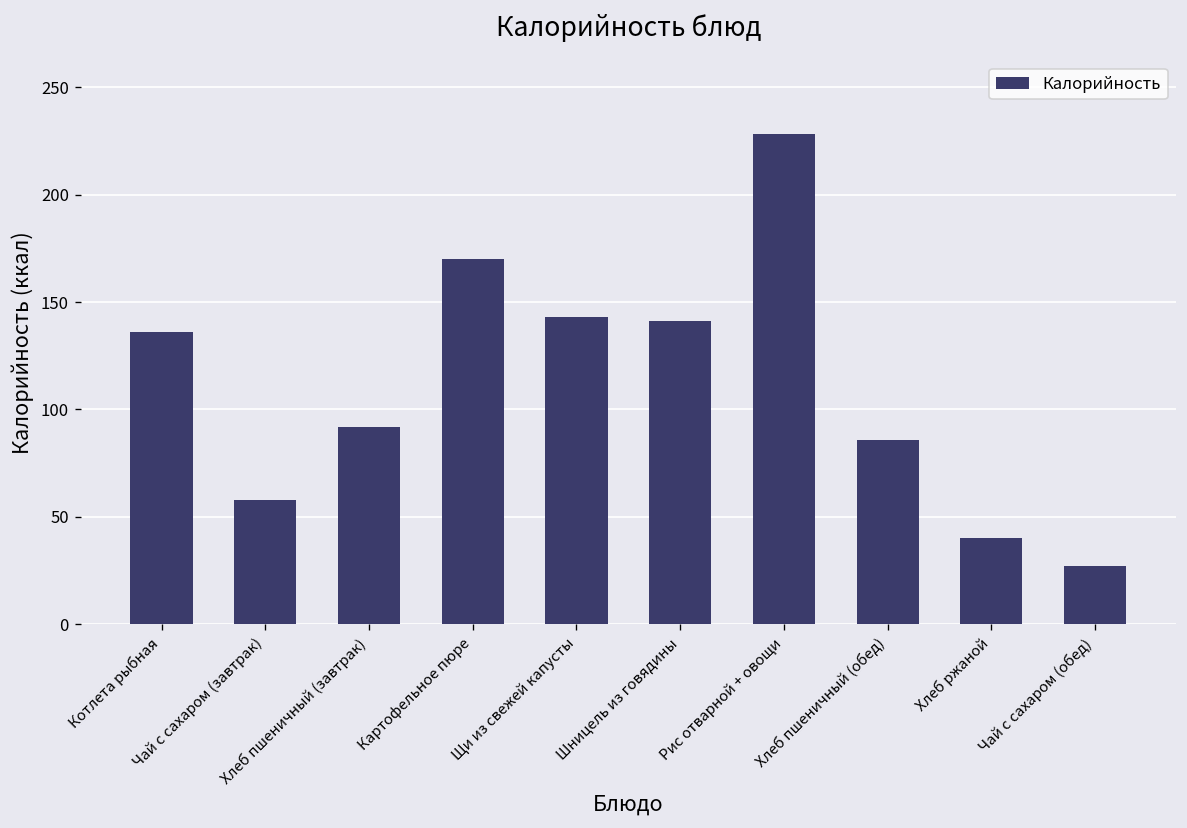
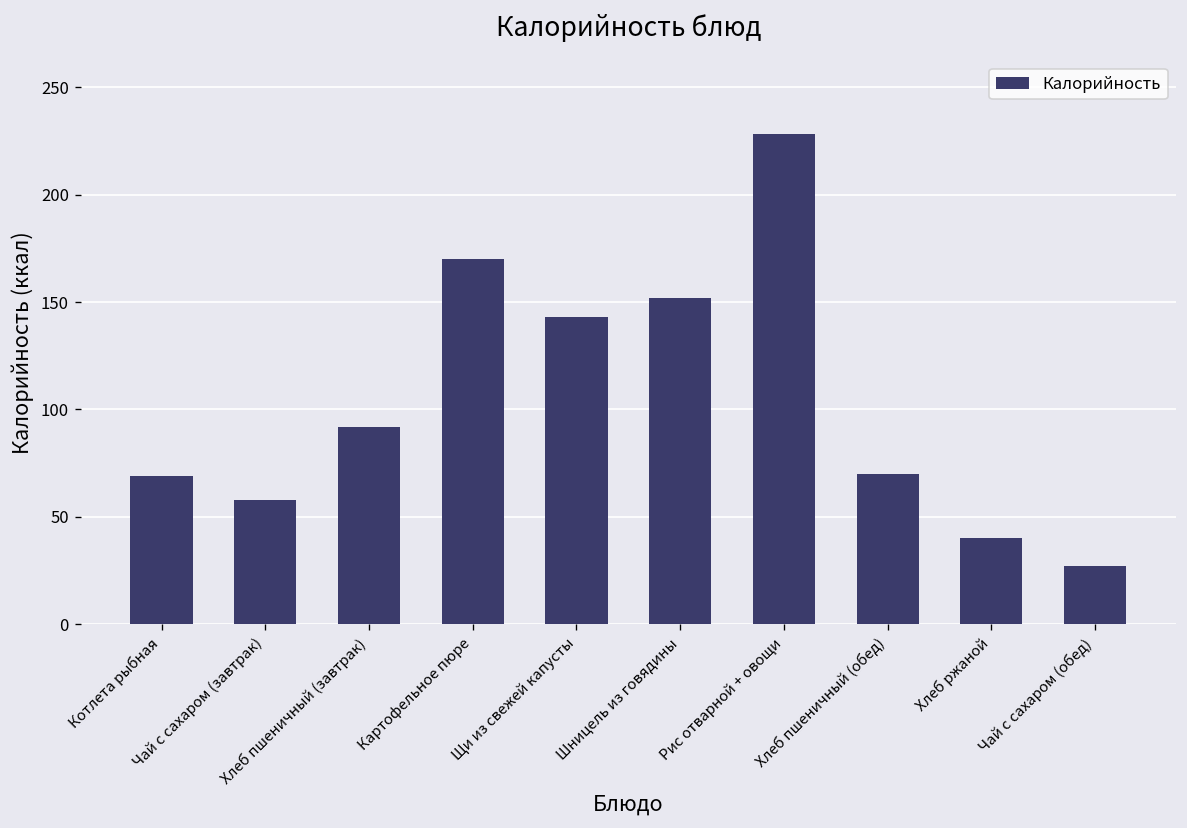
  {
-   "Котлета рыбная": 136,
+   "Котлета рыбная": 69,
    "Чай с сахаром (завтрак)": 58,
    "Хлеб пшеничный (завтрак)": 92,
    "Картофельное пюре": 170,
    "Щи из свежей капусты": 143,
-   "Шницель из говядины": 141,
+   "Шницель из говядины": 152,
    "Рис отварной + овощи": 228,
-   "Хлеб пшеничный (обед)": 86,
+   "Хлеб пшеничный (обед)": 70,
    "Хлеб ржаной": 40,
    "Чай с сахаром (обед)": 27
  }
